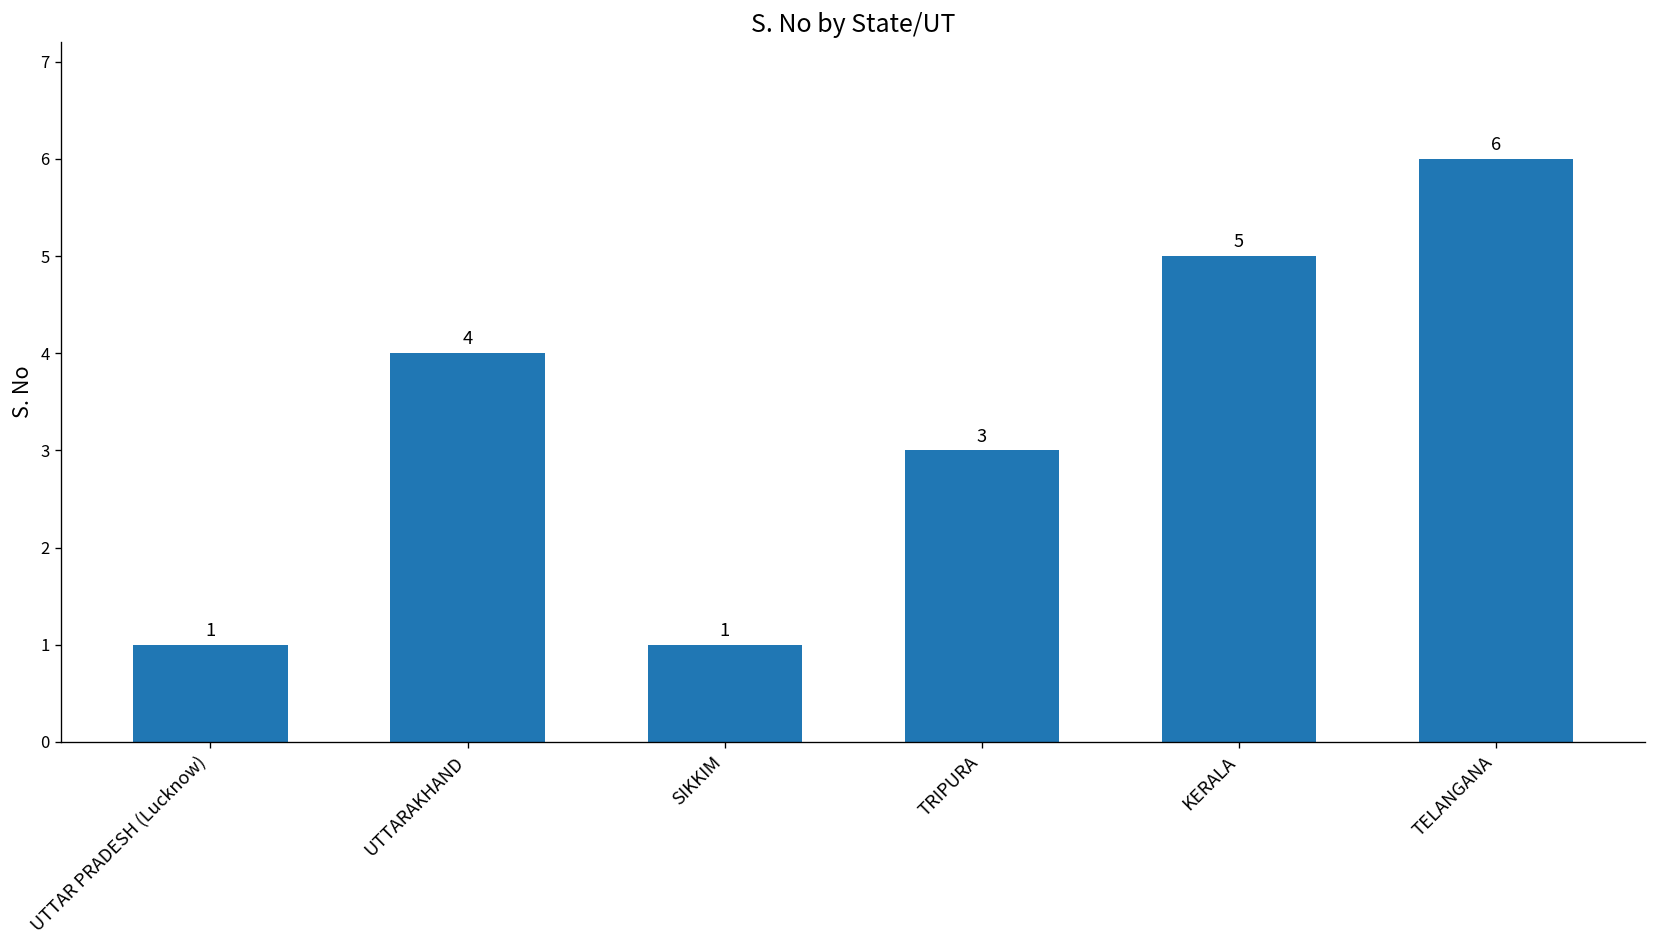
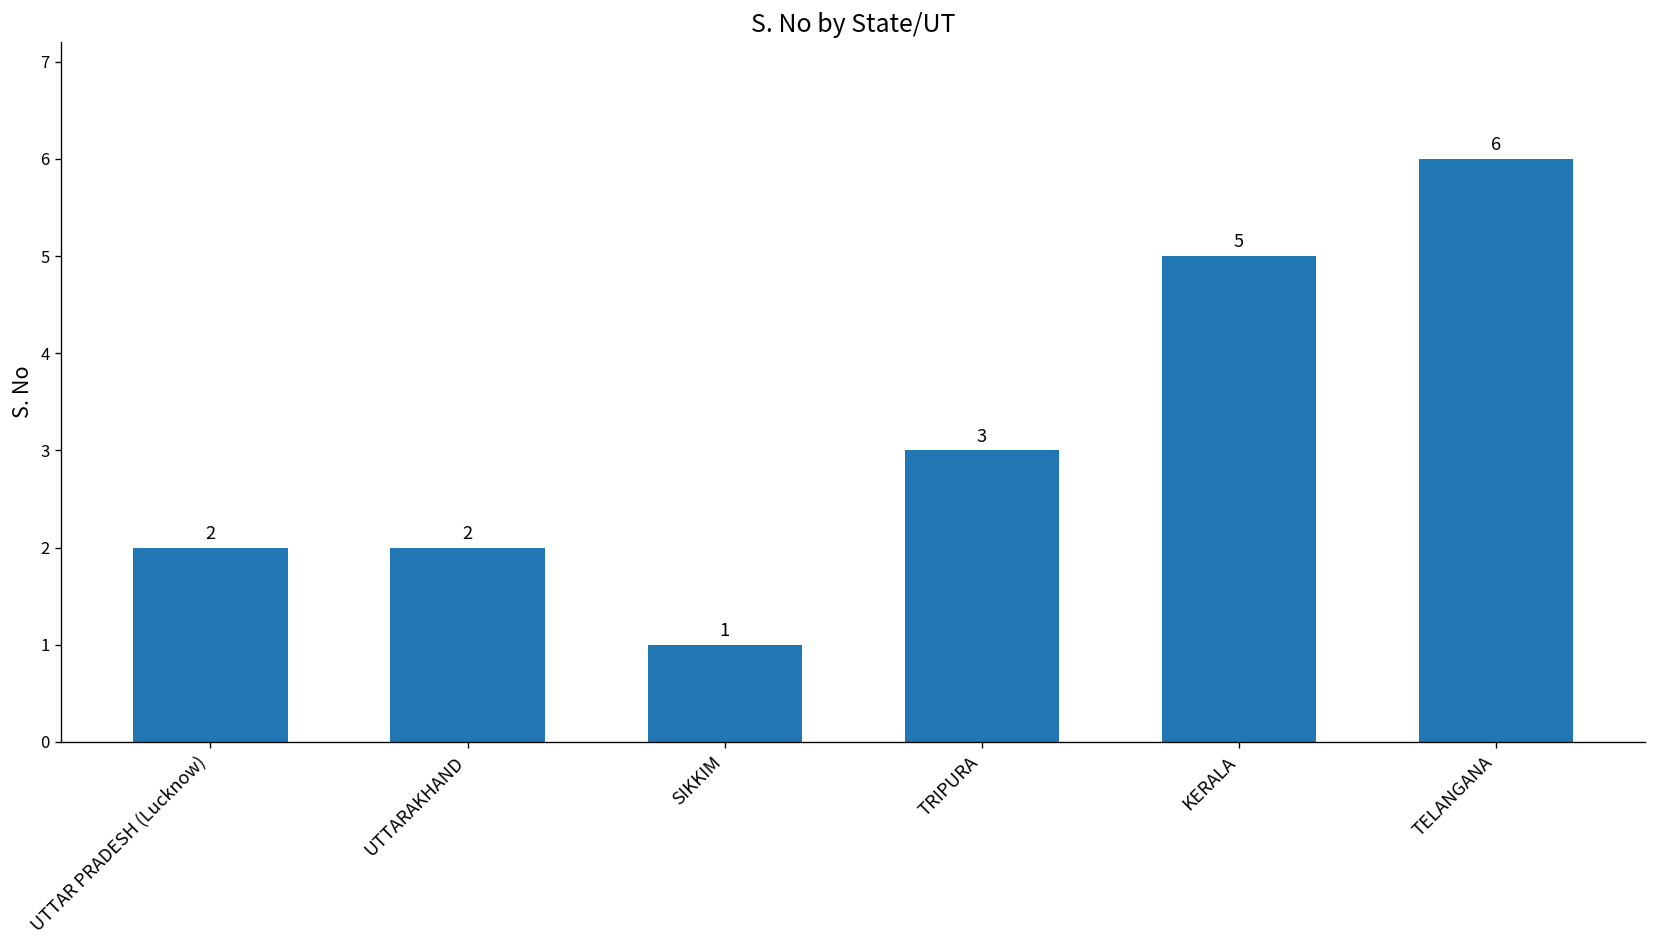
  {
-   "UTTAR PRADESH (Lucknow)": 1,
-   "UTTARAKHAND": 4,
+   "UTTAR PRADESH (Lucknow)": 2,
+   "UTTARAKHAND": 2,
    "SIKKIM": 1,
    "TRIPURA": 3,
    "KERALA": 5,
    "TELANGANA": 6
  }
